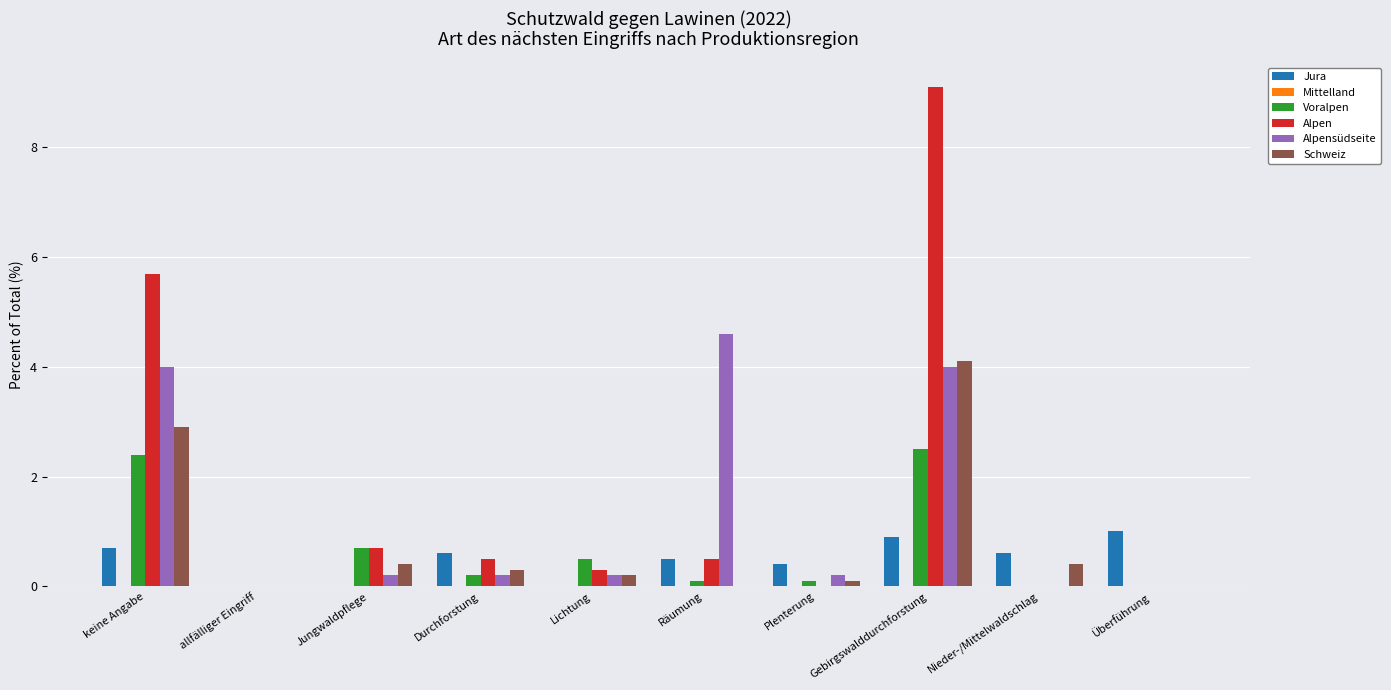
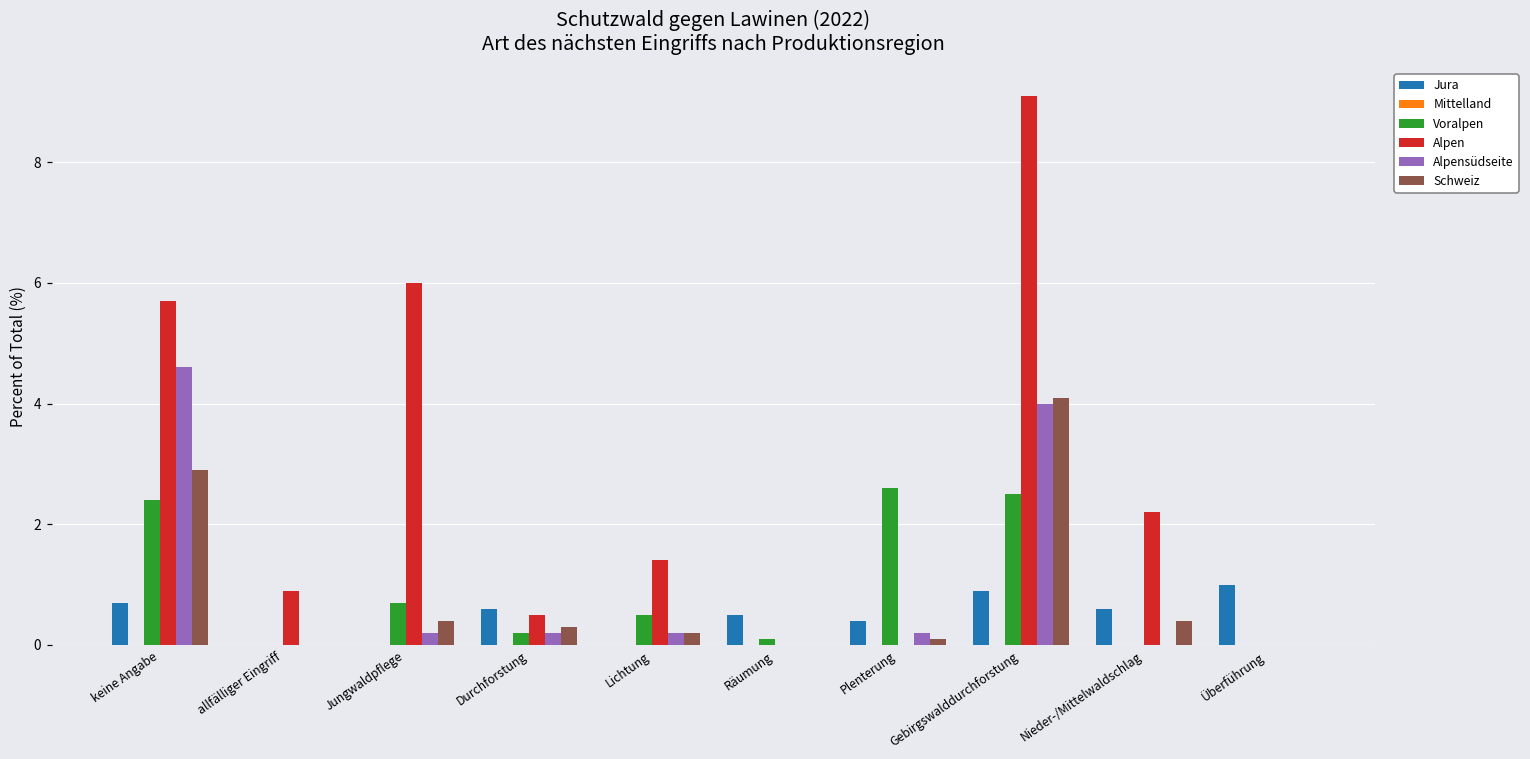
  {
    "Jura": {
      "keine Angabe": 0.7,
      "allfälliger Eingriff": 0.0,
      "Jungwaldpflege": 0.0,
      "Durchforstung": 0.6,
      "Lichtung": 0.0,
      "Räumung": 0.5,
      "Plenterung": 0.4,
      "Gebirgswalddurchforstung": 0.9,
      "Nieder-/Mittelwaldschlag": 0.6,
      "Überführung": 1.0
    },
    "Mittelland": {
      "keine Angabe": 0.0,
      "allfälliger Eingriff": 0.0,
      "Jungwaldpflege": 0.0,
      "Durchforstung": 0.0,
      "Lichtung": 0.0,
      "Räumung": 0.0,
      "Plenterung": 0.0,
      "Gebirgswalddurchforstung": 0.0,
      "Nieder-/Mittelwaldschlag": 0.0,
      "Überführung": 0.0
    },
    "Voralpen": {
      "keine Angabe": 2.4,
      "allfälliger Eingriff": 0.0,
      "Jungwaldpflege": 0.7,
      "Durchforstung": 0.2,
      "Lichtung": 0.5,
      "Räumung": 0.1,
-     "Plenterung": 0.1,
+     "Plenterung": 2.6,
      "Gebirgswalddurchforstung": 2.5,
      "Nieder-/Mittelwaldschlag": 0.0,
      "Überführung": 0.0
    },
    "Alpen": {
      "keine Angabe": 5.7,
-     "allfälliger Eingriff": 0.0,
-     "Jungwaldpflege": 0.7,
+     "allfälliger Eingriff": 0.9,
+     "Jungwaldpflege": 6.0,
      "Durchforstung": 0.5,
-     "Lichtung": 0.3,
-     "Räumung": 0.5,
+     "Lichtung": 1.4,
+     "Räumung": 0.0,
      "Plenterung": 0.0,
      "Gebirgswalddurchforstung": 9.1,
-     "Nieder-/Mittelwaldschlag": 0.0,
+     "Nieder-/Mittelwaldschlag": 2.2,
      "Überführung": 0.0
    },
    "Alpensüdseite": {
-     "keine Angabe": 4.0,
+     "keine Angabe": 4.6,
      "allfälliger Eingriff": 0.0,
      "Jungwaldpflege": 0.2,
      "Durchforstung": 0.2,
      "Lichtung": 0.2,
-     "Räumung": 4.6,
+     "Räumung": 0.0,
      "Plenterung": 0.2,
      "Gebirgswalddurchforstung": 4.0,
      "Nieder-/Mittelwaldschlag": 0.0,
      "Überführung": 0.0
    },
    "Schweiz": {
      "keine Angabe": 2.9,
      "allfälliger Eingriff": 0.0,
      "Jungwaldpflege": 0.4,
      "Durchforstung": 0.3,
      "Lichtung": 0.2,
      "Räumung": 0.0,
      "Plenterung": 0.1,
      "Gebirgswalddurchforstung": 4.1,
      "Nieder-/Mittelwaldschlag": 0.4,
      "Überführung": 0.0
    }
  }
